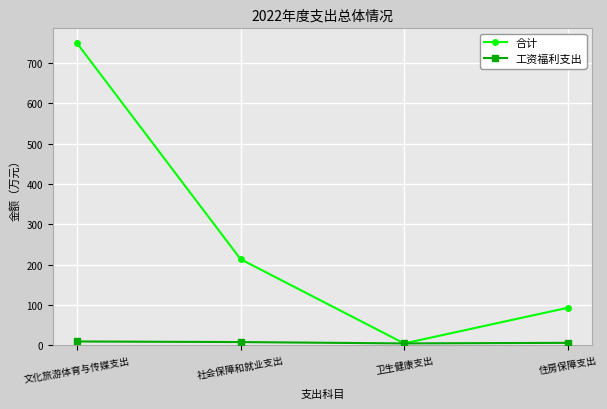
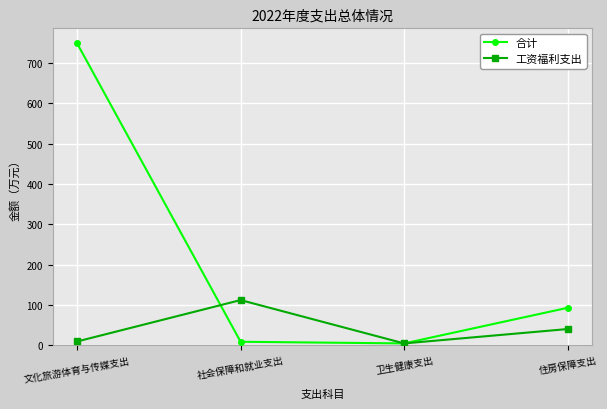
  {
    "合计": {
      "文化旅游体育与传媒支出": 750,
-     "社会保障和就业支出": 210,
+     "社会保障和就业支出": 10,
      "住房保障支出": 90
    },
    "工资福利支出": {
      "文化旅游体育与传媒支出": 10,
-     "社会保障和就业支出": 10,
-     "住房保障支出": 10
+     "社会保障和就业支出": 110,
+     "住房保障支出": 40
    }
  }
